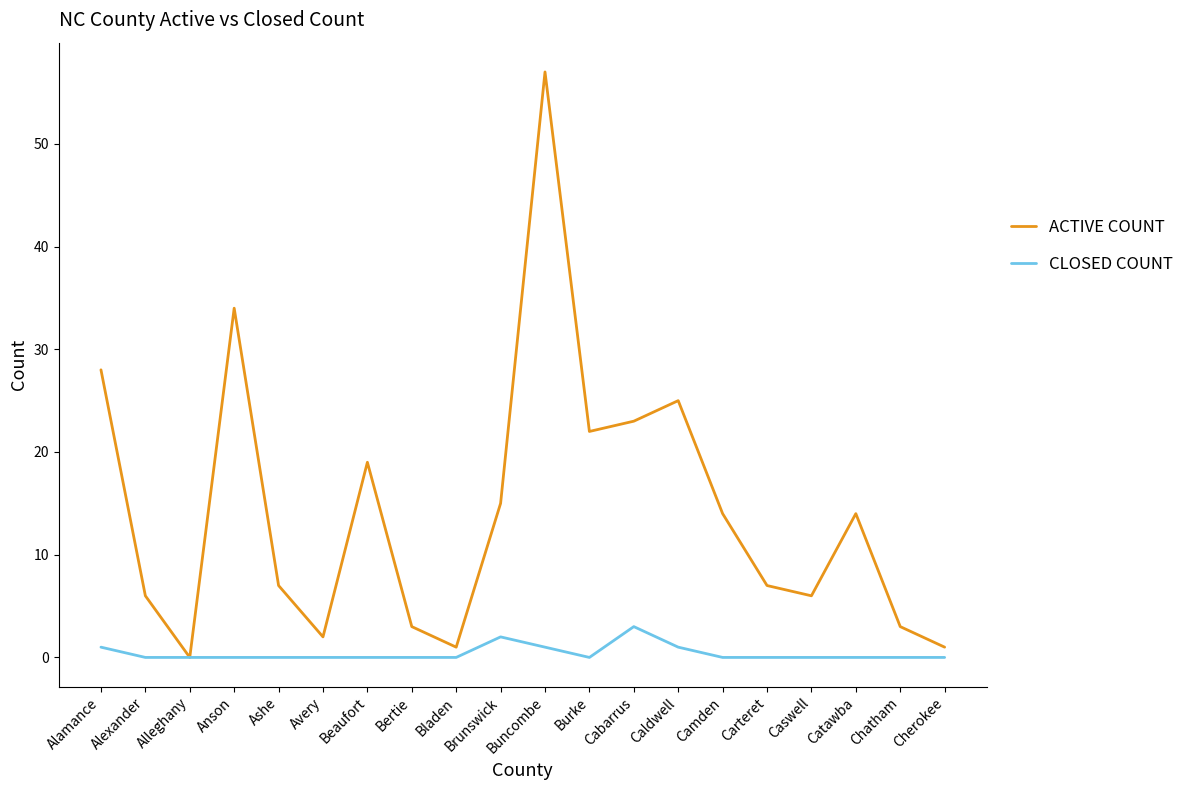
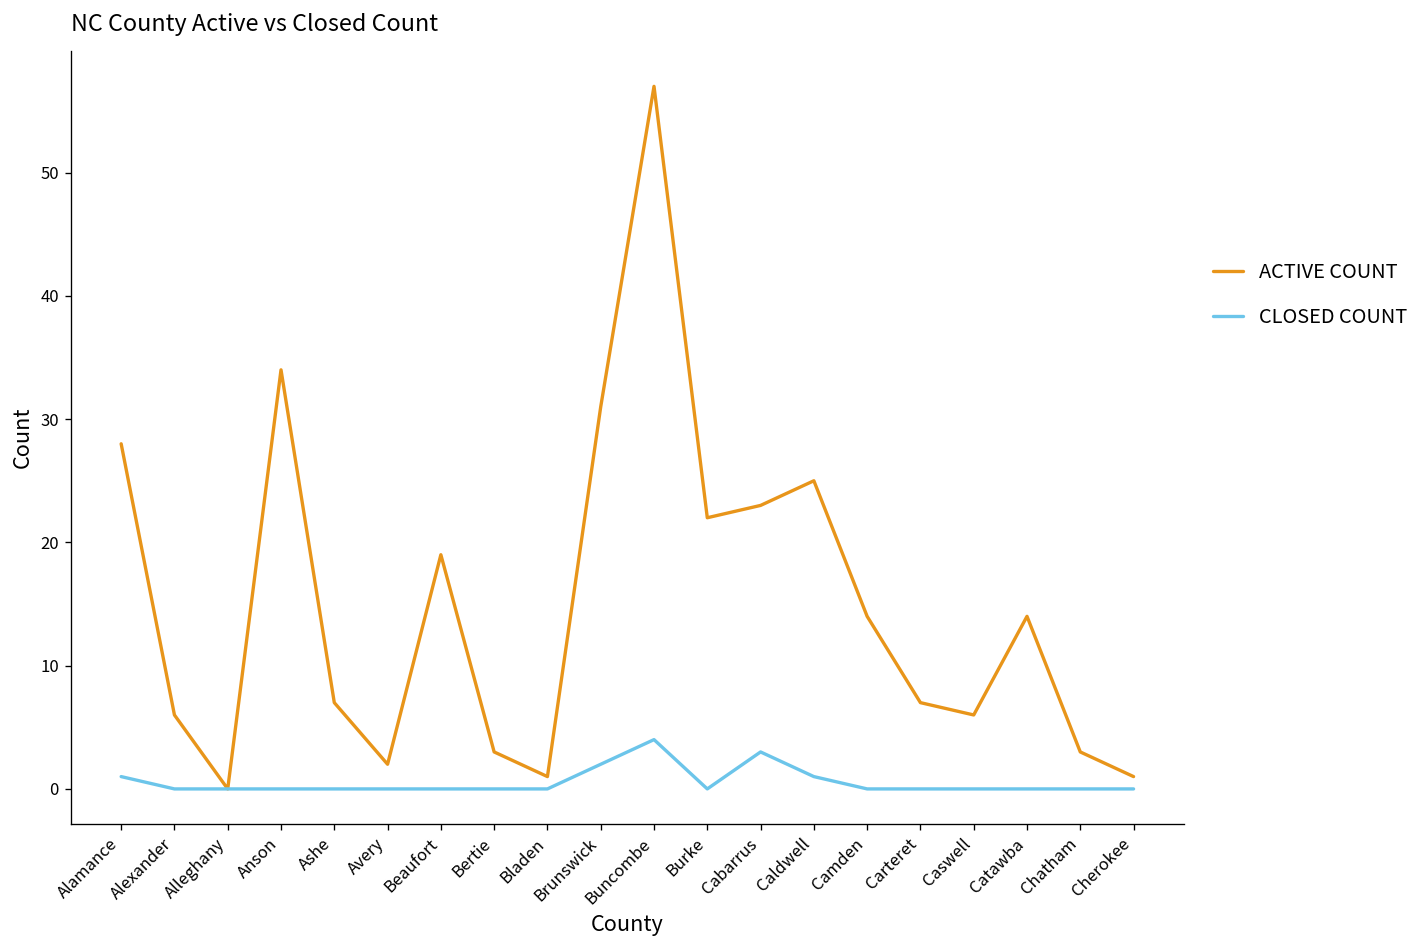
  {
    "ACTIVE COUNT": {
      "Alamance": 28,
      "Alexander": 6,
      "Anson": 34,
      "Ashe": 7,
      "Avery": 2,
      "Beaufort": 19,
      "Bertie": 3,
      "Bladen": 1,
-     "Brunswick": 15,
+     "Brunswick": 31,
      "Buncombe": 57,
      "Burke": 22,
      "Cabarrus": 23,
      "Caldwell": 25,
      "Camden": 14,
      "Carteret": 7,
      "Caswell": 6,
      "Catawba": 14,
      "Chatham": 3,
      "Cherokee": 1
    },
    "CLOSED COUNT": {
      "Alamance": 1,
      "Alexander": 0,
      "Anson": 0,
      "Ashe": 0,
      "Avery": 0,
      "Beaufort": 0,
      "Bertie": 0,
      "Bladen": 0,
      "Brunswick": 2,
-     "Buncombe": 1,
+     "Buncombe": 4,
      "Burke": 0,
      "Cabarrus": 3,
      "Caldwell": 1,
      "Camden": 0,
      "Carteret": 0,
      "Caswell": 0,
      "Catawba": 0,
      "Chatham": 0,
      "Cherokee": 0
    }
  }
